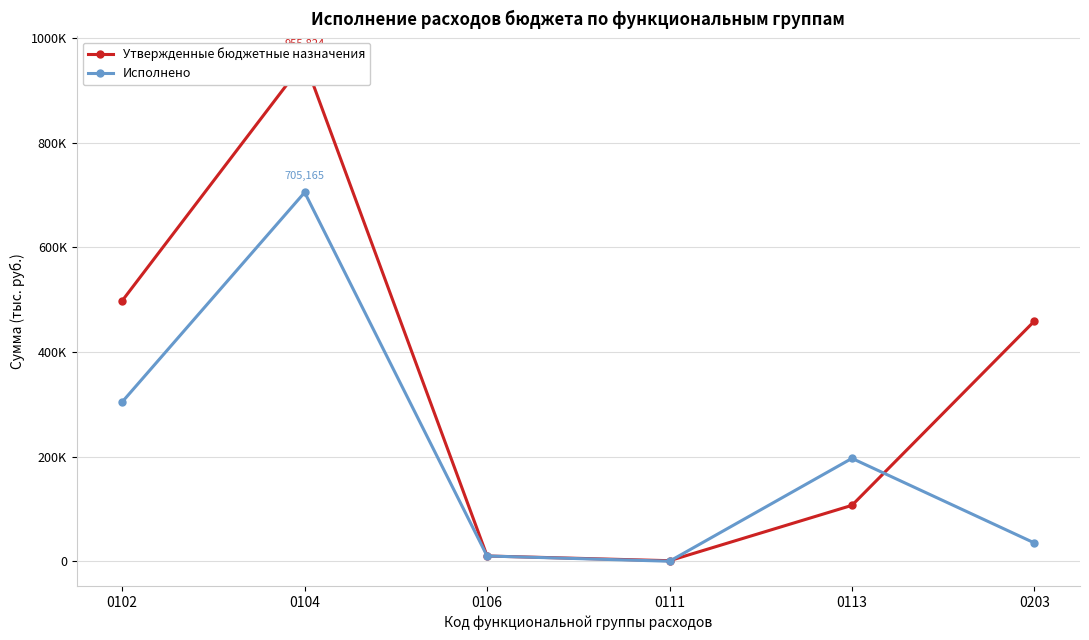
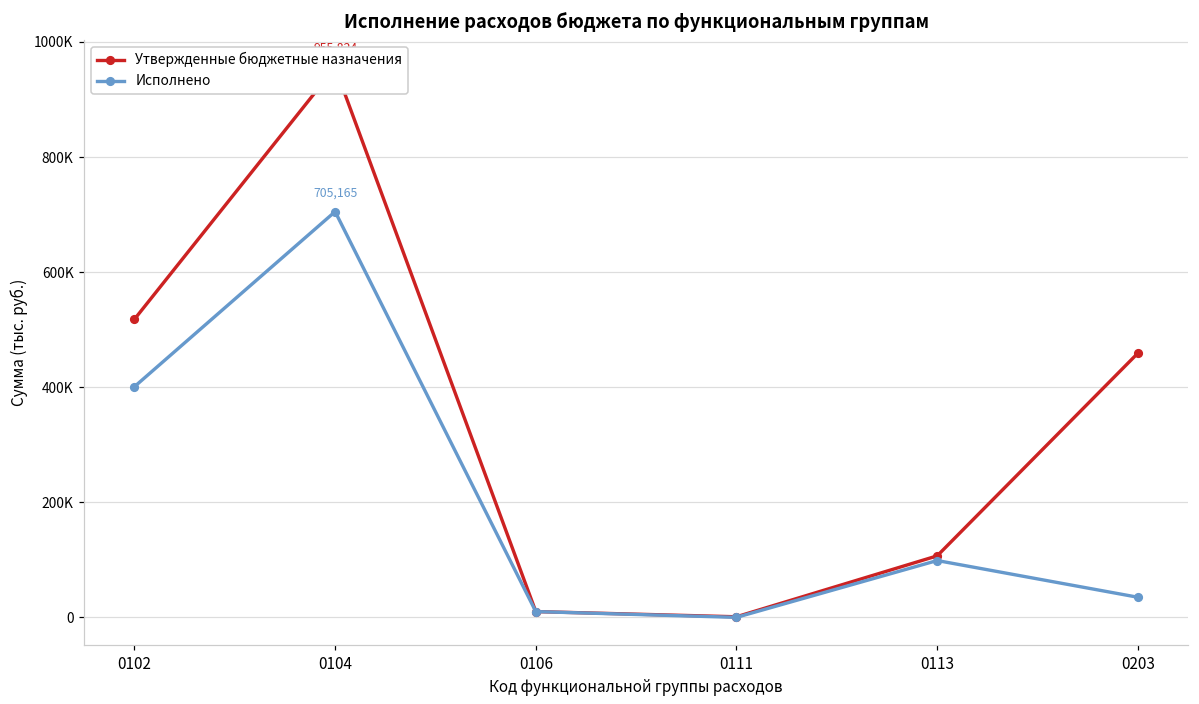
  {
    "Утвержденные бюджетные назначения": {
-     "0102": 500000,
+     "0102": 520000,
      "0113": 110000,
      "0203": 460000
    },
    "Исполнено": {
-     "0102": 300000,
-     "0113": 200000,
+     "0102": 400000,
+     "0113": 100000,
      "0203": 30000
    }
  }
